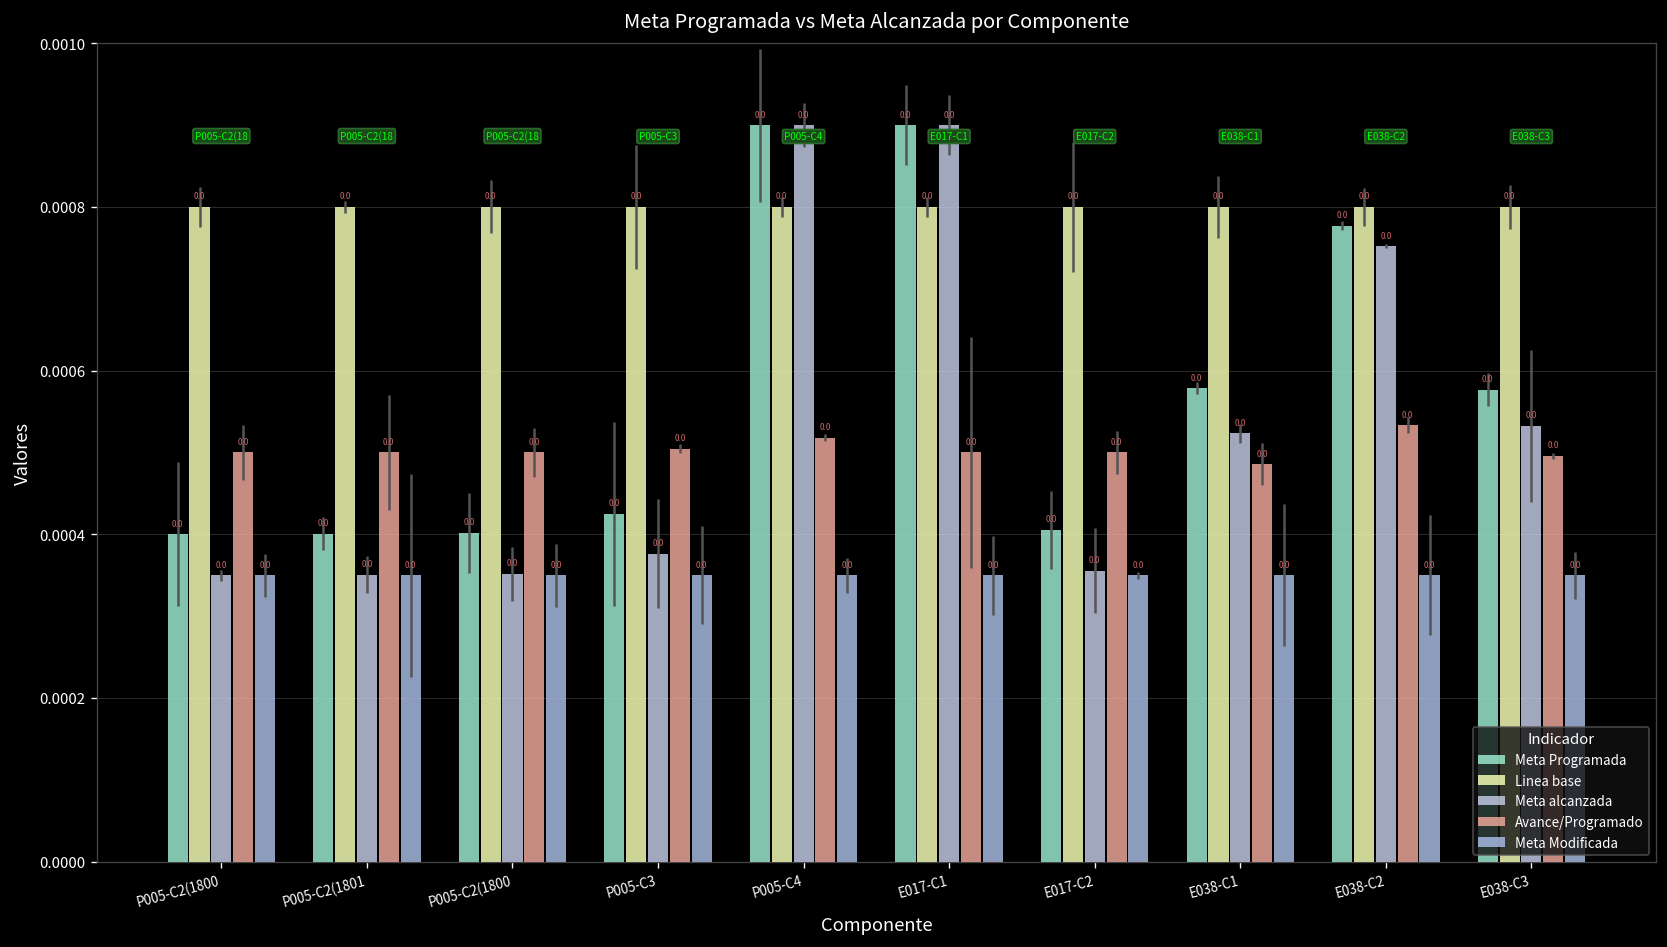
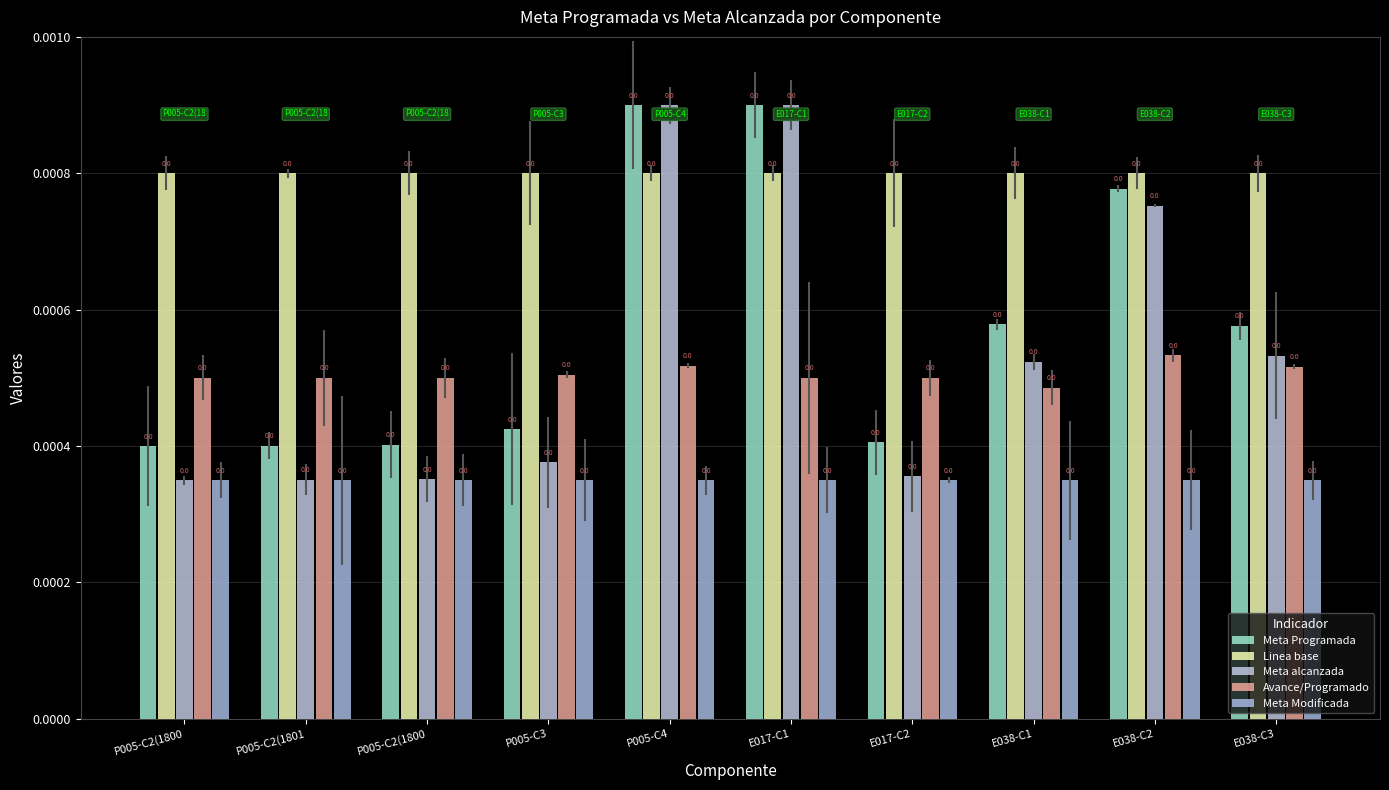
  {
    "Linea base": {
      "P005-C2(1801": 0.0,
      "P005-C3": 0.0,
      "P005-C4": 0.0,
      "E017-C1": 0.0,
      "E017-C2": 0.0,
      "E038-C1": 0.0,
      "E038-C2": 0.0,
      "E038-C3": 0.0
    },
    "Avance/Programado": {
-     "E038-C3": 0.00050
+     "E038-C3": 0.00052
    }
  }
